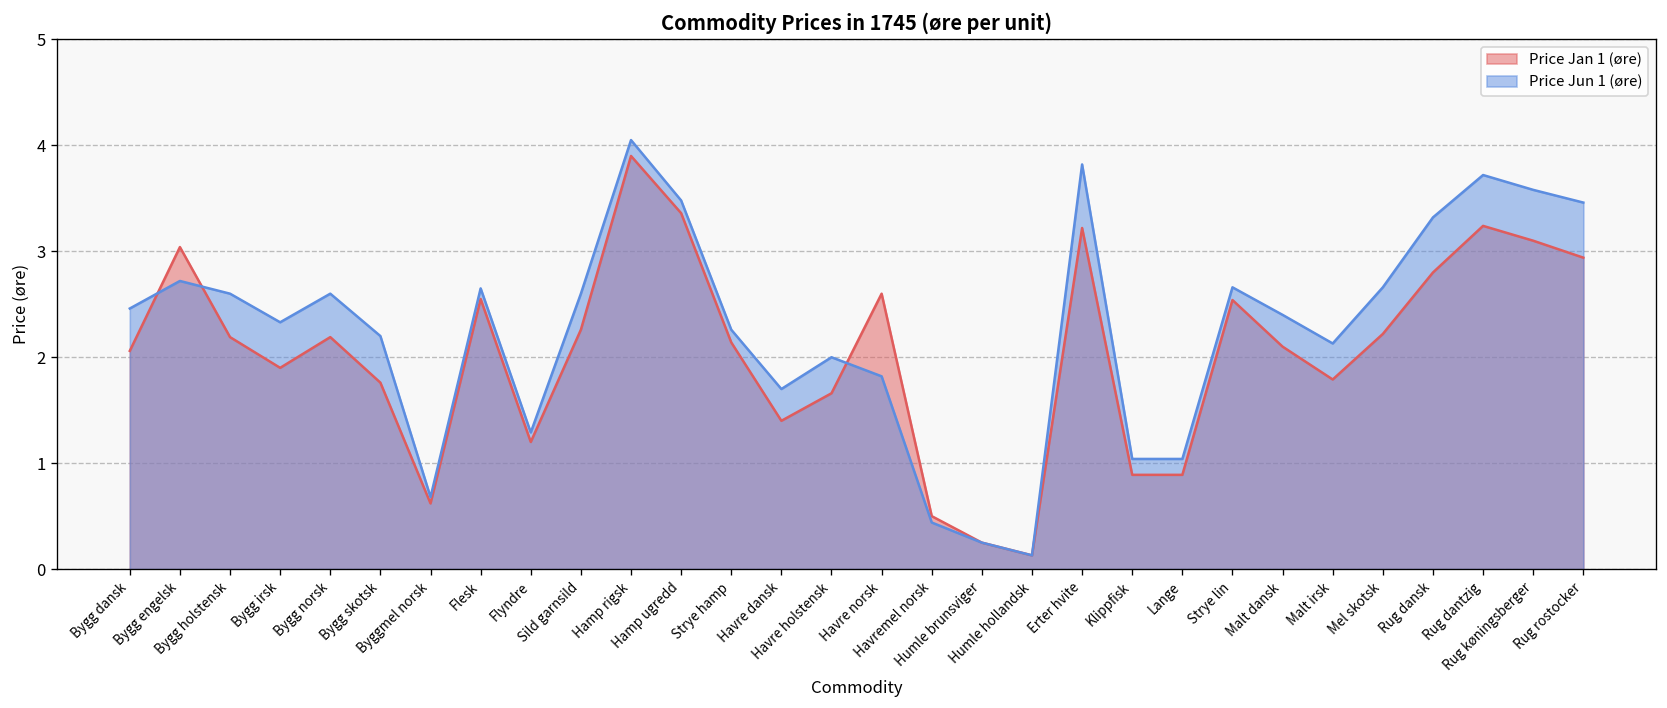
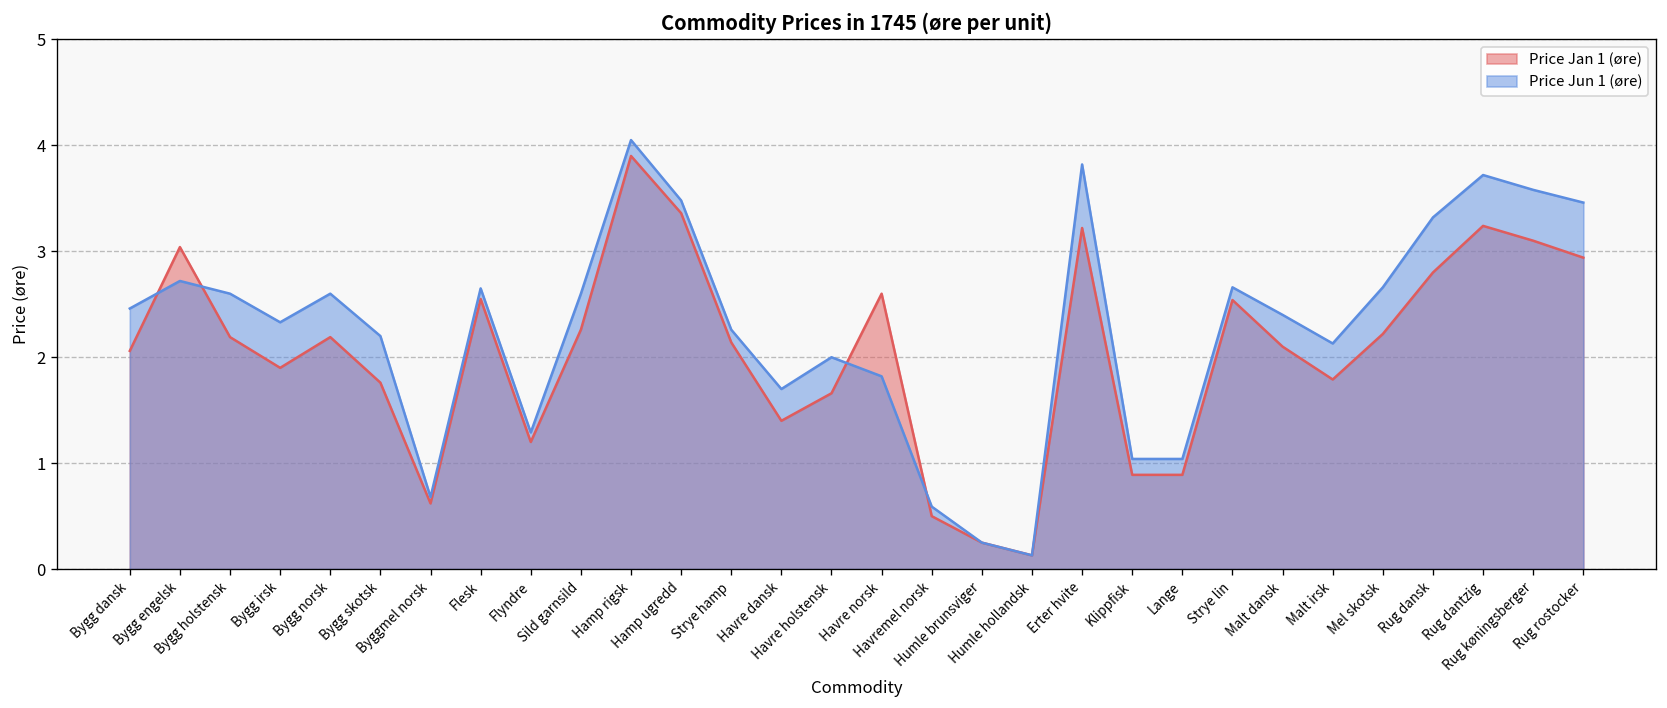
  {
    "Price Jan 1 (øre)": {
      "Bygg dansk": 2.1,
      "Bygg engelsk": 3.0,
      "Bygg holstensk": 2.2,
      "Bygg irsk": 1.9,
      "Bygg norsk": 2.2,
      "Bygg skotsk": 1.8,
      "Byggmel norsk": 0.6,
      "Flesk": 2.6,
      "Flyndre": 1.2,
      "Sild garnsild": 2.3,
      "Hamp rigsk": 3.9,
      "Hamp ugredd": 3.4,
      "Strye hamp": 2.1,
      "Havre dansk": 1.4,
      "Havre holstensk": 1.7,
      "Havre norsk": 2.6,
      "Havremel norsk": 0.5,
      "Erter hvite": 3.2,
      "Klippfisk": 0.9,
      "Lange": 0.9,
      "Strye lin": 2.5,
      "Malt dansk": 2.1,
      "Malt irsk": 1.8,
      "Mel skotsk": 2.2,
      "Rug dansk": 2.8,
      "Rug dantzig": 3.2,
      "Rug køningsberger": 3.1,
      "Rug rostocker": 2.9
    },
    "Price Jun 1 (øre)": {
      "Bygg dansk": 2.5,
      "Bygg engelsk": 2.7,
      "Bygg holstensk": 2.6,
      "Bygg irsk": 2.3,
      "Bygg norsk": 2.6,
      "Bygg skotsk": 2.2,
      "Byggmel norsk": 0.7,
      "Flesk": 2.7,
      "Flyndre": 1.3,
      "Sild garnsild": 2.6,
      "Hamp rigsk": 4.1,
      "Hamp ugredd": 3.5,
      "Strye hamp": 2.3,
      "Havre dansk": 1.7,
      "Havre holstensk": 2.0,
      "Havre norsk": 1.8,
-     "Havremel norsk": 0.4,
+     "Havremel norsk": 0.6,
      "Erter hvite": 3.8,
      "Klippfisk": 1.0,
      "Lange": 1.0,
      "Strye lin": 2.7,
      "Malt dansk": 2.4,
      "Malt irsk": 2.1,
      "Mel skotsk": 2.7,
      "Rug dansk": 3.3,
      "Rug dantzig": 3.7,
      "Rug køningsberger": 3.6,
      "Rug rostocker": 3.5
    }
  }
